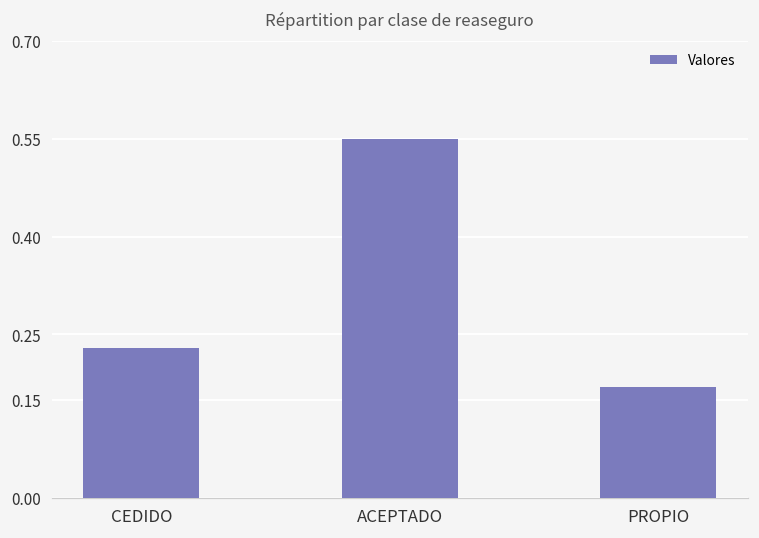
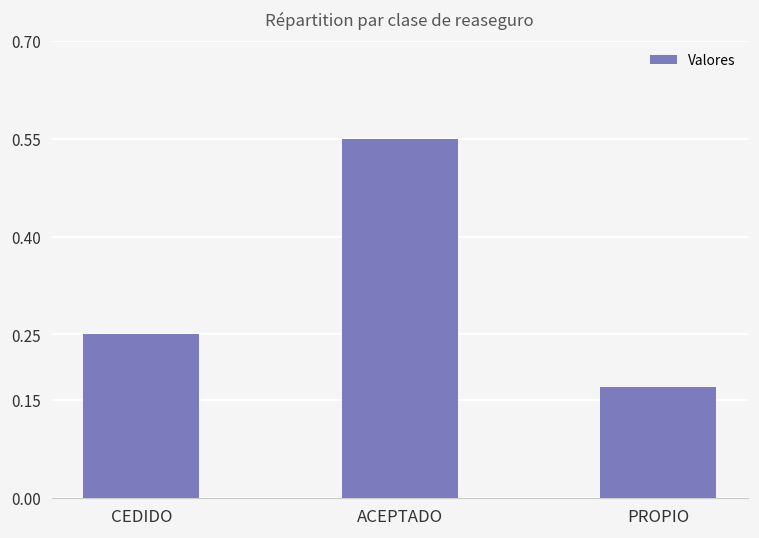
  {
-   "CEDIDO": 0.23,
+   "CEDIDO": 0.25,
    "ACEPTADO": 0.55,
    "PROPIO": 0.17
  }
